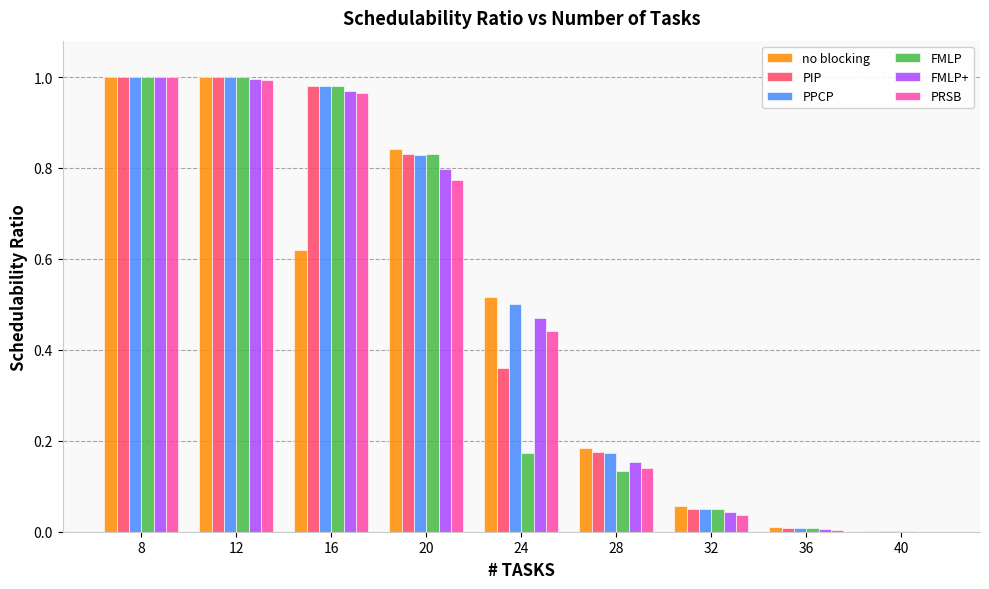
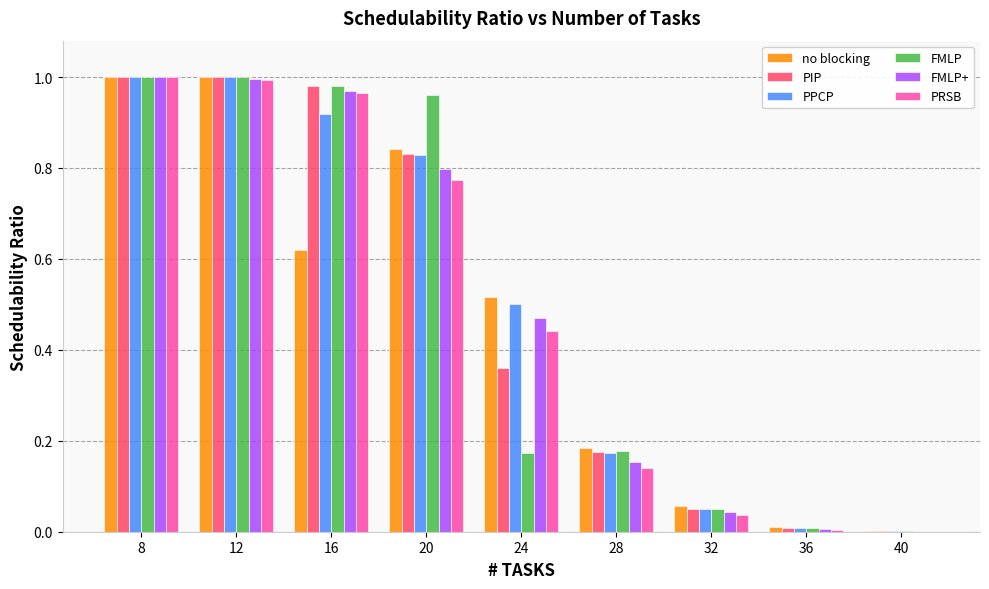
  {
    "no blocking": {
      "8": 1.00,
      "12": 1.00,
      "16": 0.62,
      "20": 0.84,
      "24": 0.52,
      "28": 0.18,
      "32": 0.06,
      "36": 0.01
    },
    "PIP": {
      "8": 1.00,
      "12": 1.00,
      "16": 0.98,
      "20": 0.83,
      "24": 0.36,
      "28": 0.17,
      "32": 0.05,
      "36": 0.01
    },
    "PPCP": {
      "8": 1.00,
      "12": 1.00,
-     "16": 0.98,
+     "16": 0.92,
      "20": 0.83,
      "24": 0.50,
      "28": 0.17,
      "32": 0.05,
      "36": 0.01
    },
    "FMLP": {
      "8": 1.00,
      "12": 1.00,
      "16": 0.98,
-     "20": 0.83,
+     "20": 0.96,
      "24": 0.17,
-     "28": 0.13,
+     "28": 0.18,
      "32": 0.05,
      "36": 0.01
    },
    "FMLP+": {
      "8": 1.00,
      "12": 1.00,
      "16": 0.97,
      "20": 0.80,
      "24": 0.47,
      "28": 0.15,
      "32": 0.04,
      "36": 0.01,
      "40": 0.00
    },
    "PRSB": {
      "8": 1.00,
      "12": 0.99,
      "16": 0.97,
      "20": 0.77,
      "24": 0.44,
      "28": 0.14,
      "32": 0.04,
      "40": 0.00
    }
  }
